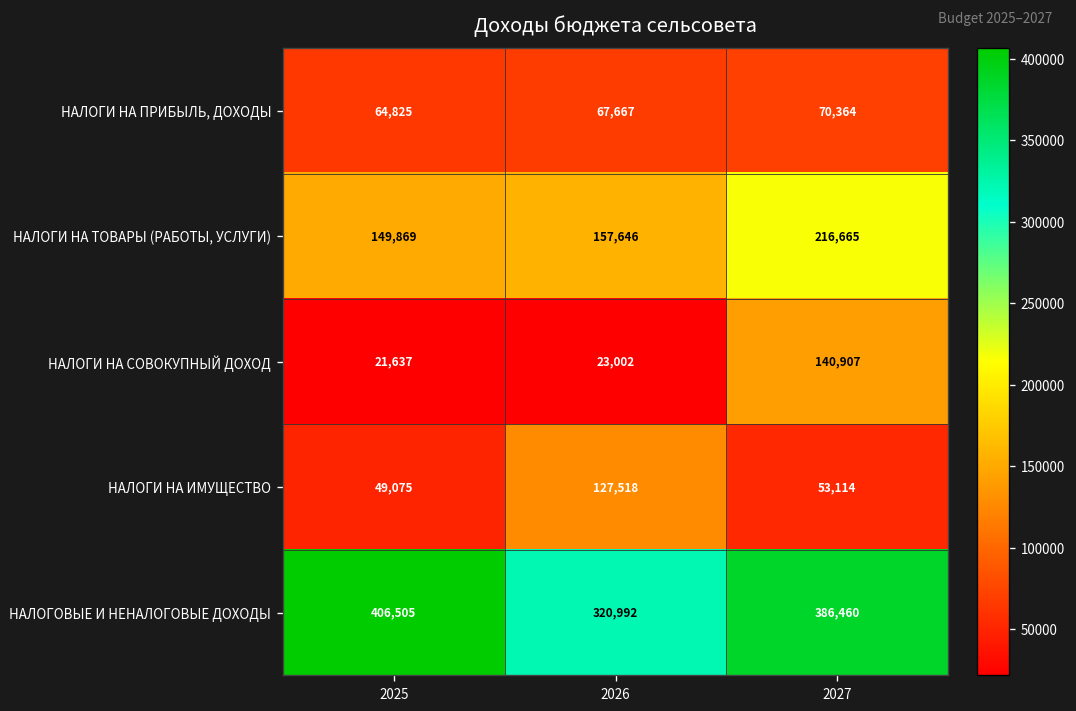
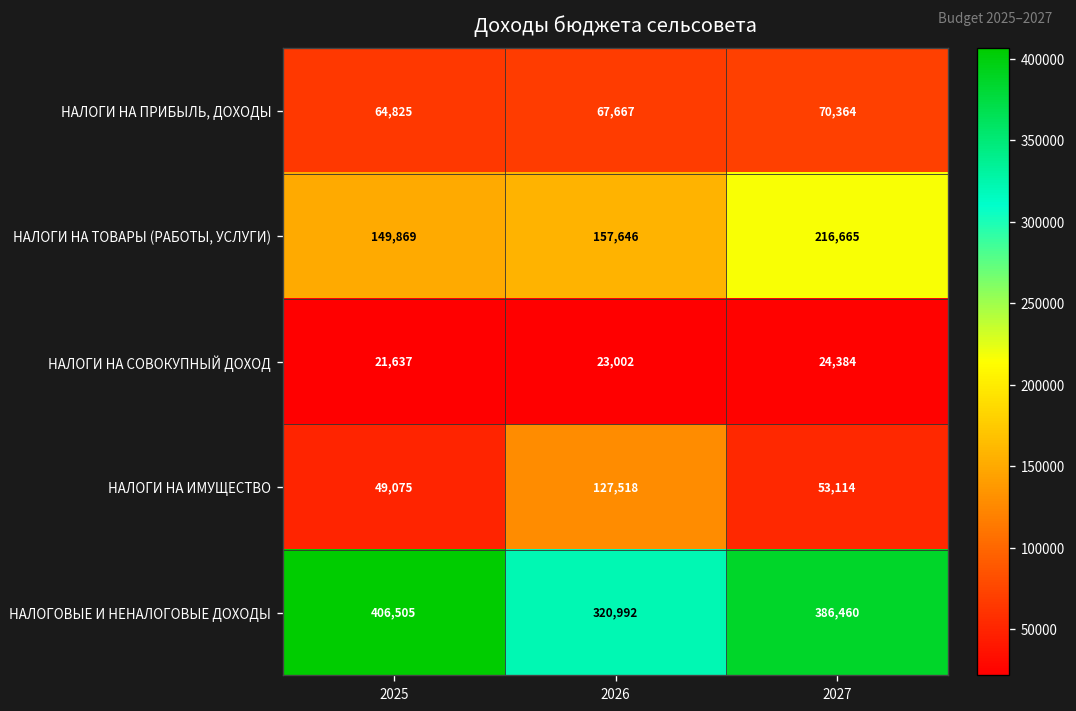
  {
    "НАЛОГИ НА ПРИБЫЛЬ, ДОХОДЫ": {
      "2025": "64,825",
      "2026": "67,667",
      "2027": "70,364"
    },
    "НАЛОГИ НА ТОВАРЫ (РАБОТЫ, УСЛУГИ)": {
      "2025": "149,869",
      "2026": "157,646",
      "2027": "216,665"
    },
    "НАЛОГИ НА СОВОКУПНЫЙ ДОХОД": {
      "2025": "21,637",
      "2026": "23,002",
-     "2027": "140,907"
+     "2027": "24,384"
    },
    "НАЛОГИ НА ИМУЩЕСТВО": {
      "2025": "49,075",
      "2026": "127,518",
      "2027": "53,114"
    },
    "НАЛОГОВЫЕ И НЕНАЛОГОВЫЕ ДОХОДЫ": {
      "2025": "406,505",
      "2026": "320,992",
      "2027": "386,460"
    }
  }
